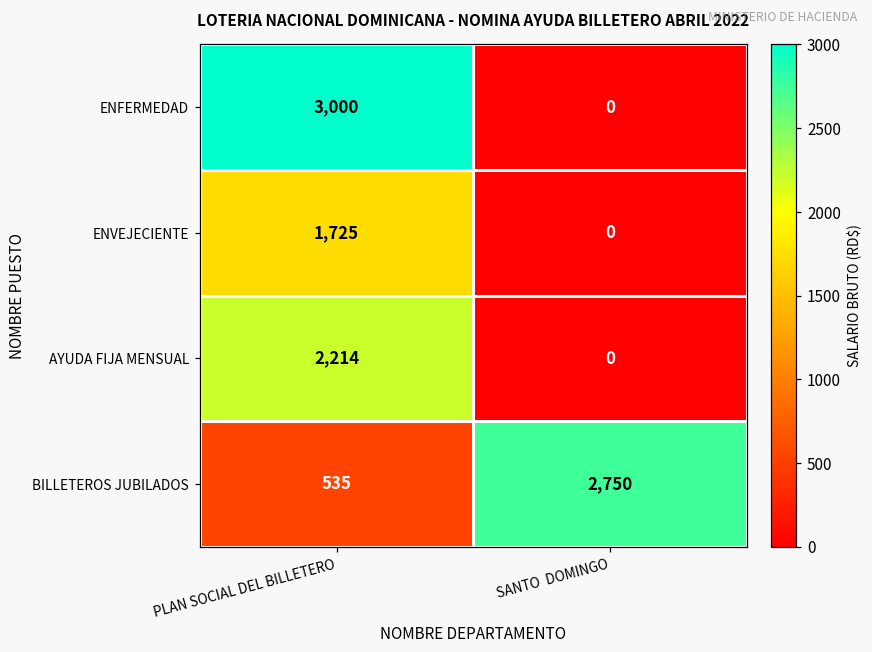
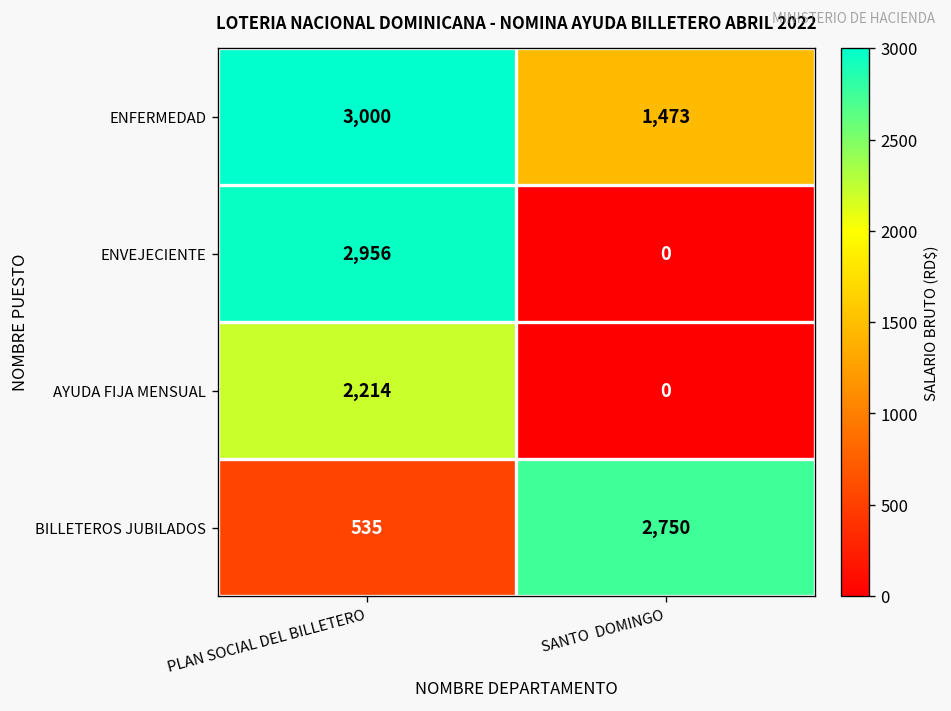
  {
    "ENFERMEDAD": {
      "PLAN SOCIAL DEL BILLETERO": "3,000",
-     "SANTO DOMINGO": "0"
+     "SANTO DOMINGO": "1,473"
    },
    "ENVEJECIENTE": {
-     "PLAN SOCIAL DEL BILLETERO": "1,725",
+     "PLAN SOCIAL DEL BILLETERO": "2,956",
      "SANTO DOMINGO": "0"
    },
    "AYUDA FIJA MENSUAL": {
      "PLAN SOCIAL DEL BILLETERO": "2,214",
      "SANTO DOMINGO": "0"
    },
    "BILLETEROS JUBILADOS": {
      "PLAN SOCIAL DEL BILLETERO": "535",
      "SANTO DOMINGO": "2,750"
    }
  }
